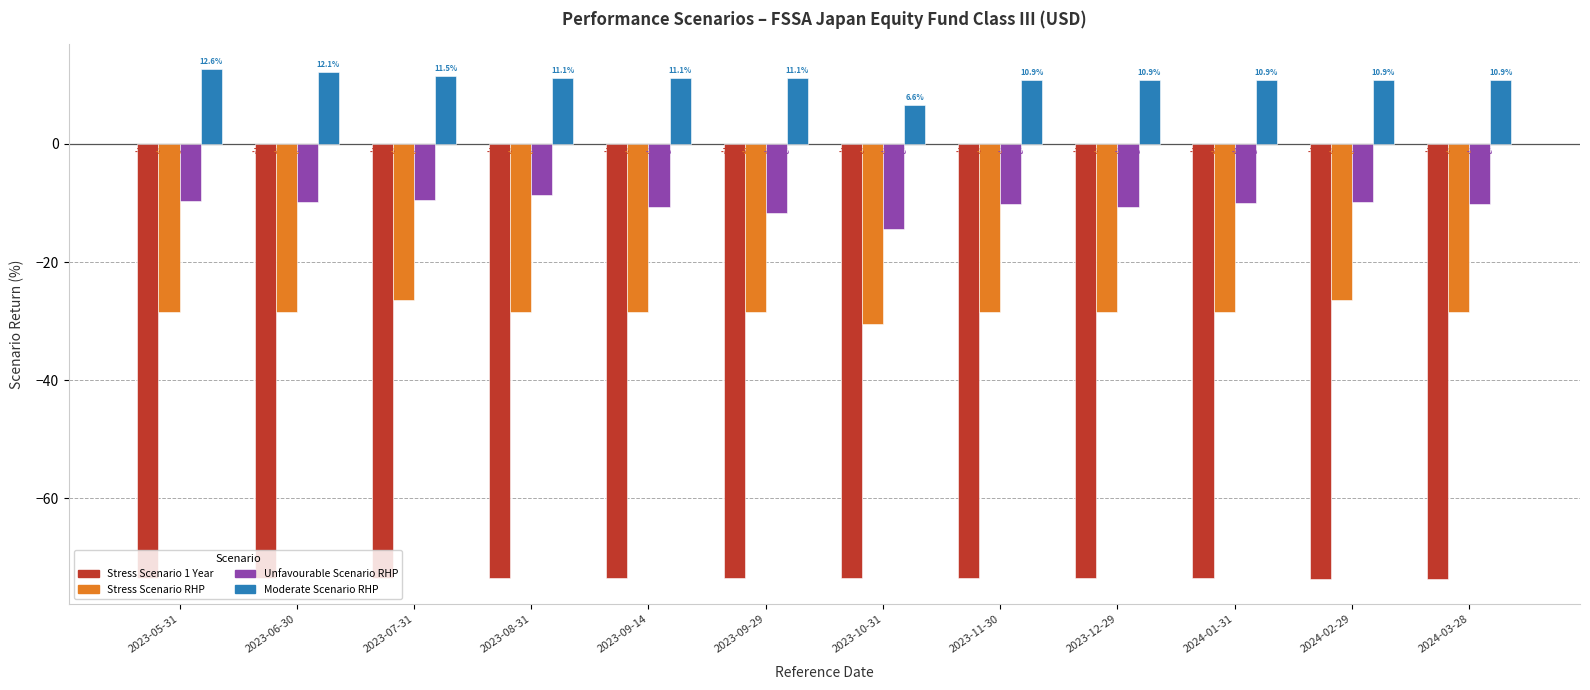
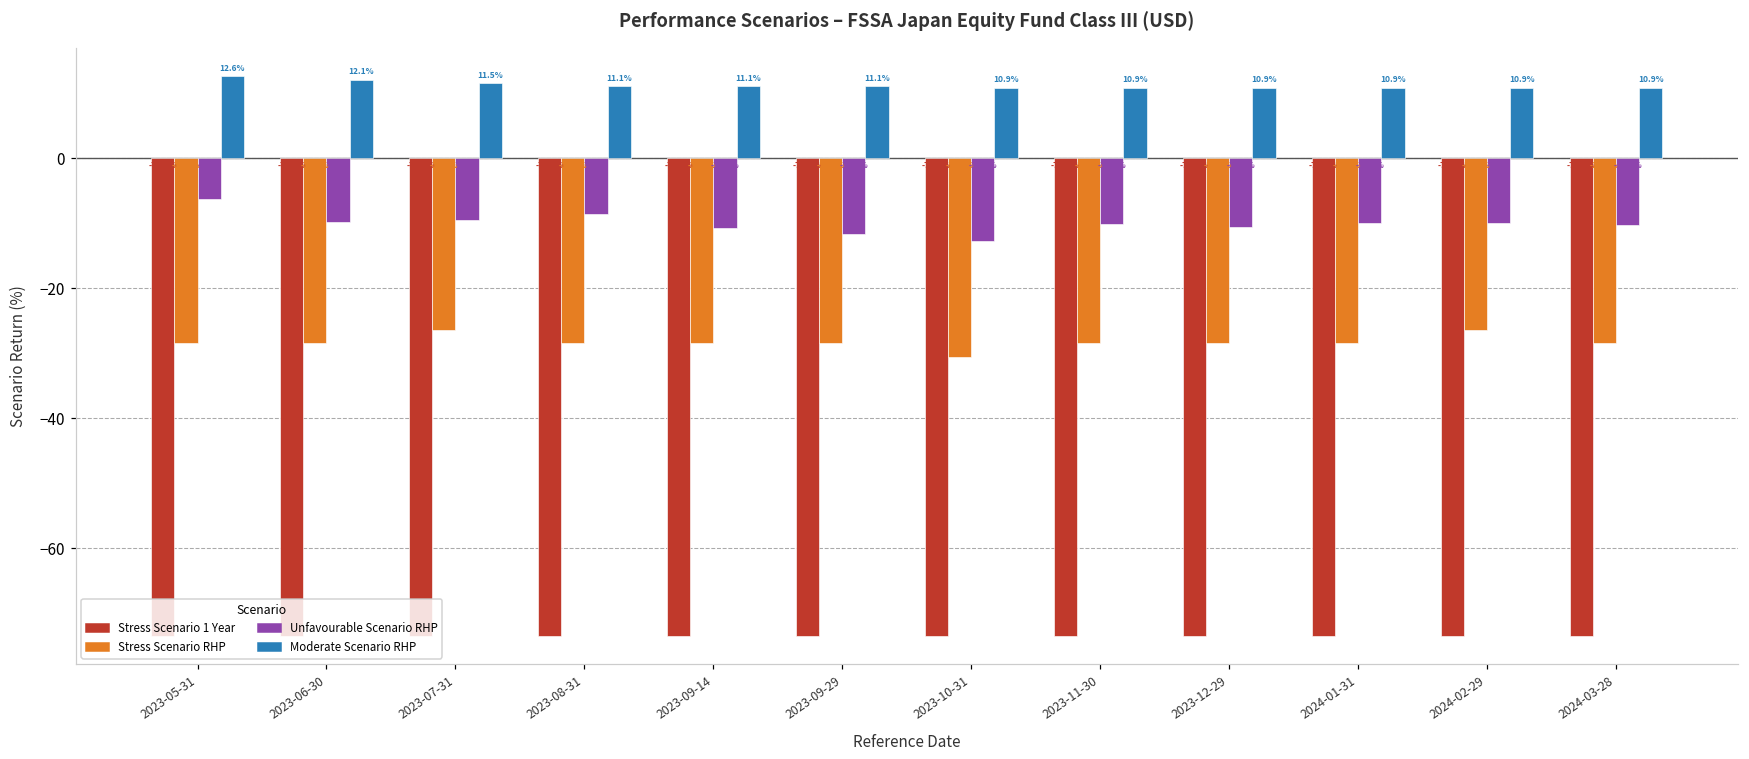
  {
    "Stress Scenario 1 Year": {
      "2023-08-31": "-73",
      "2023-09-14": "-73",
      "2023-09-29": "-73",
      "2023-10-31": "-74",
      "2023-11-30": "-74",
      "2023-12-29": "-74",
      "2024-01-31": "-74",
      "2024-02-29": "-74",
      "2024-03-28": "-74"
    },
    "Stress Scenario RHP": {
      "2023-05-31": "-28",
      "2023-06-30": "-28",
      "2023-07-31": "-26",
      "2023-08-31": "-28",
      "2023-09-14": "-28",
      "2023-09-29": "-28",
      "2023-10-31": "-31",
      "2023-11-30": "-29",
      "2023-12-29": "-28",
      "2024-01-31": "-29",
      "2024-02-29": "-26",
      "2024-03-28": "-29"
    },
    "Unfavourable Scenario RHP": {
-     "2023-05-31": "-10",
+     "2023-05-31": "-6",
      "2023-06-30": "-10",
      "2023-07-31": "-10",
      "2023-08-31": "-9",
      "2023-09-14": "-11",
      "2023-09-29": "-12",
-     "2023-10-31": "-14",
+     "2023-10-31": "-13",
      "2023-11-30": "-10",
      "2023-12-29": "-11",
      "2024-01-31": "-10",
      "2024-02-29": "-10",
      "2024-03-28": "-10"
    },
    "Moderate Scenario RHP": {
      "2023-05-31": "12.6%",
      "2023-06-30": "12.1%",
      "2023-07-31": "11.5%",
      "2023-08-31": "11.1%",
      "2023-09-14": "11.1%",
      "2023-09-29": "11.1%",
-     "2023-10-31": "6.6%",
+     "2023-10-31": "10.9%",
      "2023-11-30": "10.9%",
      "2023-12-29": "10.9%",
      "2024-01-31": "10.9%",
      "2024-02-29": "10.9%",
      "2024-03-28": "10.9%"
    }
  }
